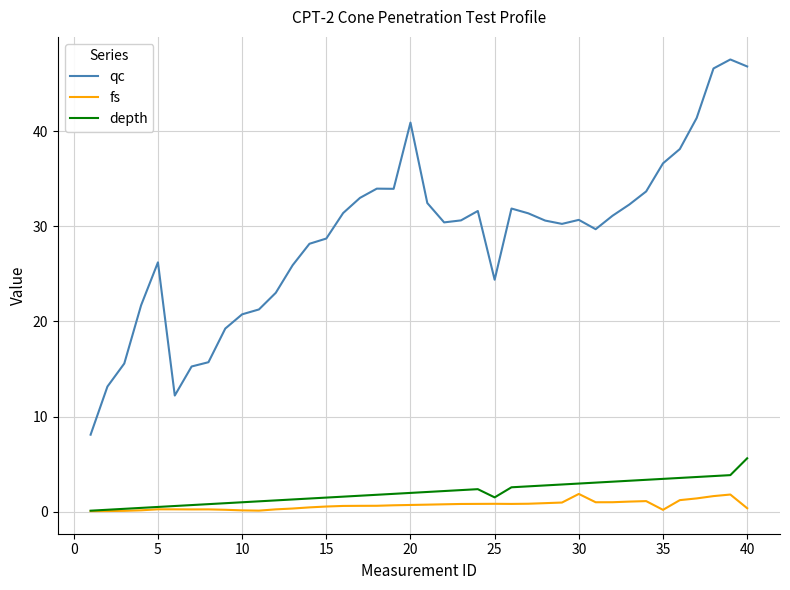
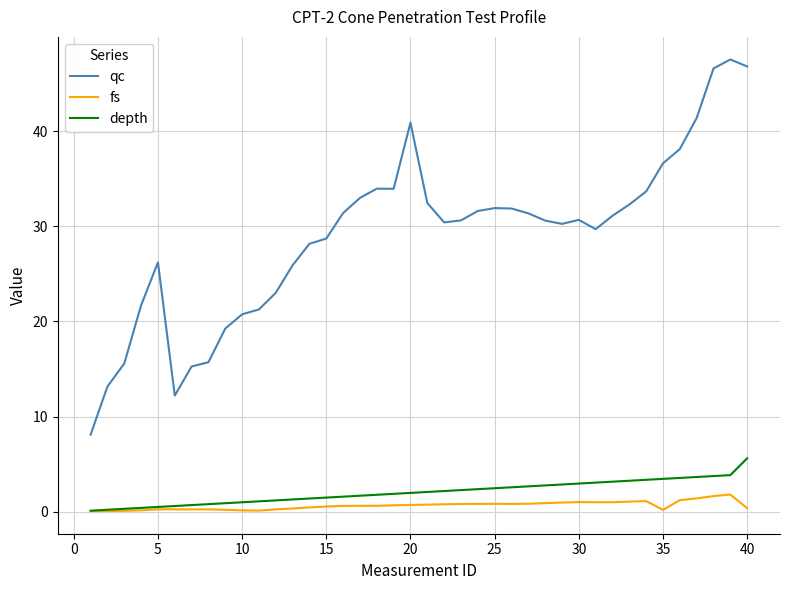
  {
    "qc": {
      "5": 26,
      "10": 21,
      "15": 29,
      "20": 41,
-     "25": 24,
+     "25": 32,
      "30": 31,
      "35": 37,
      "40": 47
    },
    "fs": {
      "10": 0,
      "15": 1,
      "20": 1,
      "25": 1,
-     "30": 2,
+     "30": 1,
      "35": 0,
      "40": 0
    },
    "depth": {
      "10": 1,
      "15": 1,
      "20": 2,
-     "25": 1,
+     "25": 2,
      "30": 3,
      "35": 3,
      "40": 6
    }
  }
